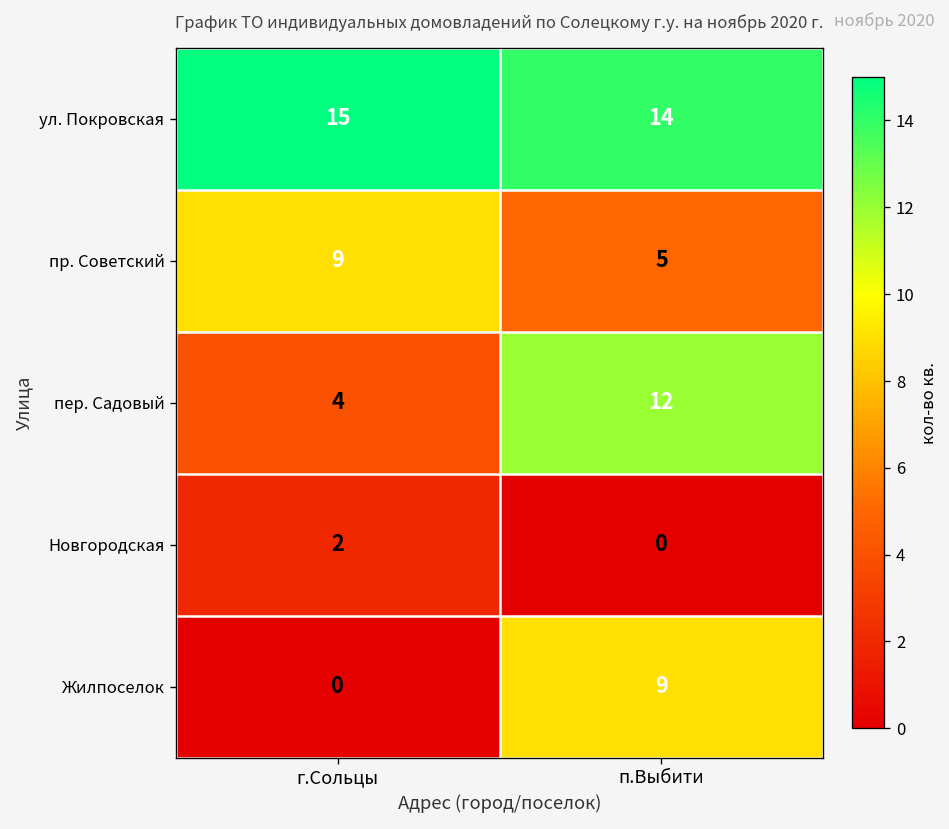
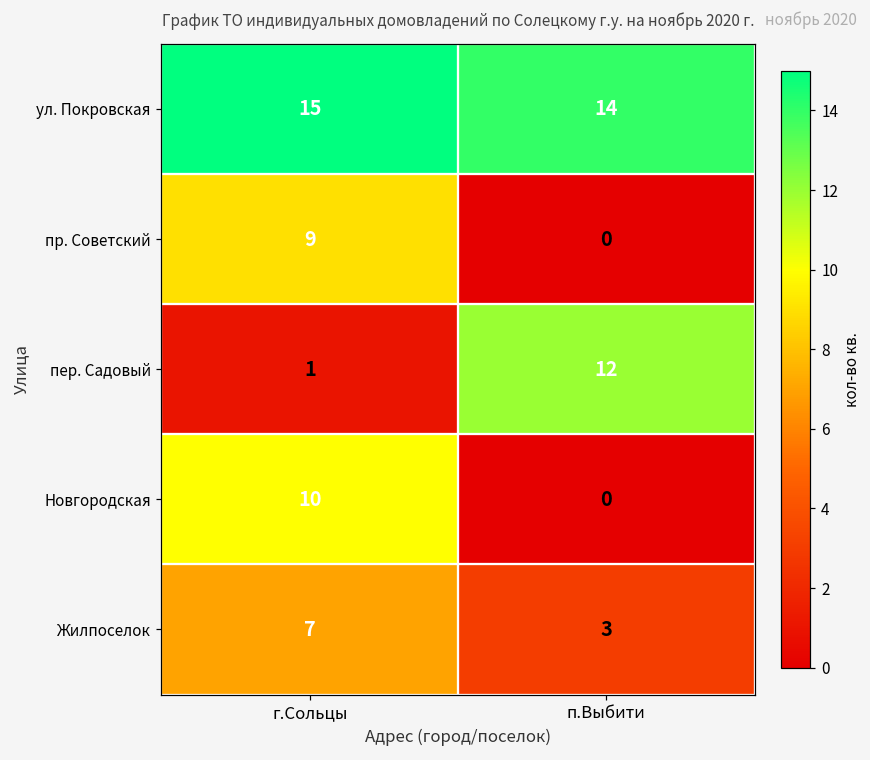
  {
    "ул. Покровская": {
      "г.Сольцы": 15,
      "п.Выбити": 14
    },
    "пр. Советский": {
      "г.Сольцы": 9,
-     "п.Выбити": 5
+     "п.Выбити": 0
    },
    "пер. Садовый": {
-     "г.Сольцы": 4,
+     "г.Сольцы": 1,
      "п.Выбити": 12
    },
    "Новгородская": {
-     "г.Сольцы": 2,
+     "г.Сольцы": 10,
      "п.Выбити": 0
    },
    "Жилпоселок": {
-     "г.Сольцы": 0,
-     "п.Выбити": 9
+     "г.Сольцы": 7,
+     "п.Выбити": 3
    }
  }
